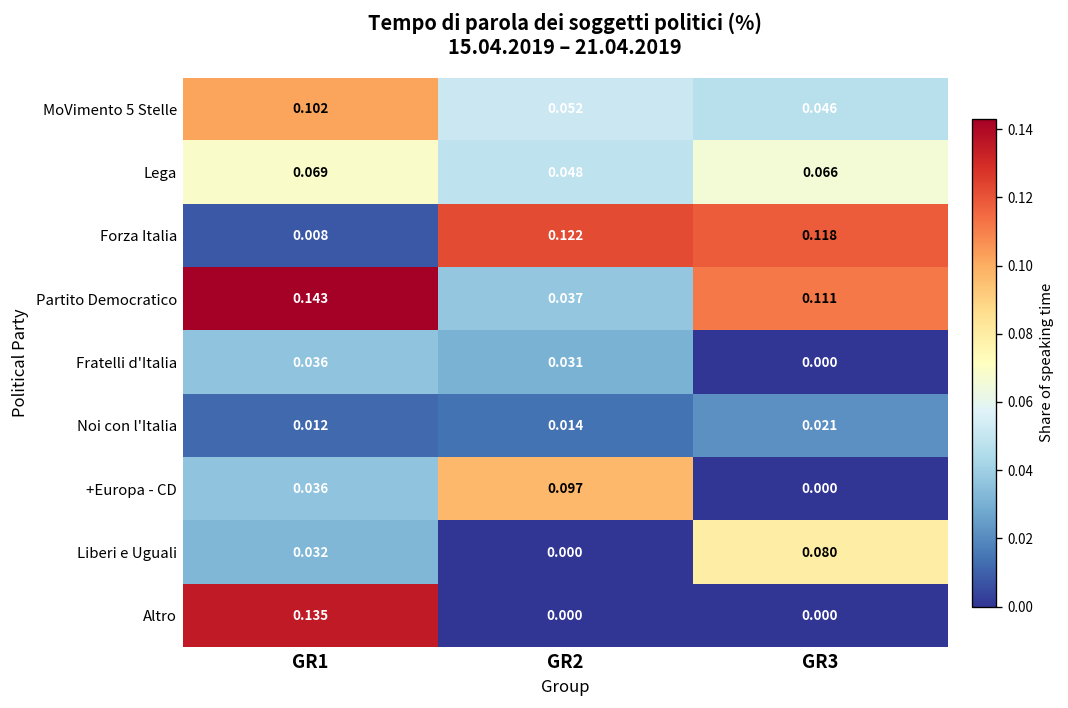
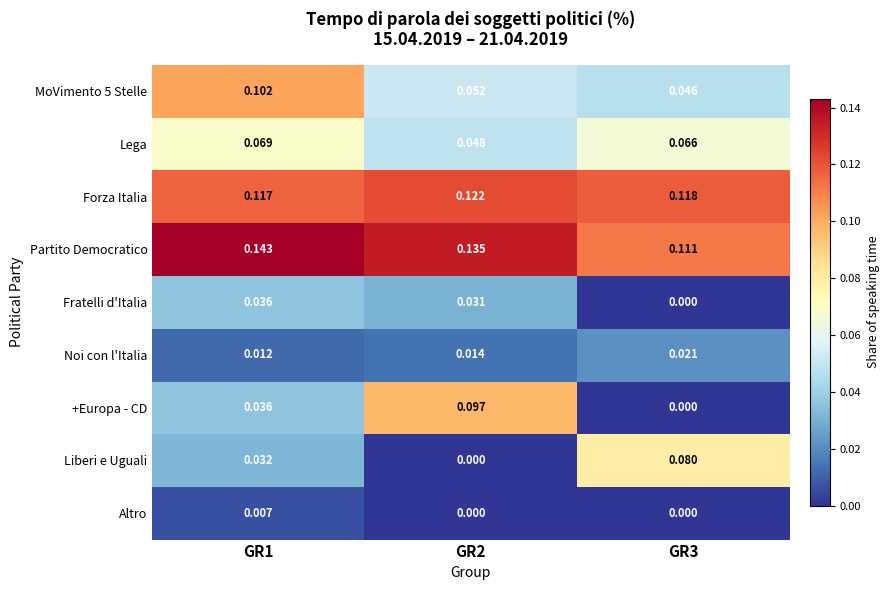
  {
    "MoVimento 5 Stelle": {
      "GR1": 0.102,
      "GR2": 0.052,
      "GR3": 0.046
    },
    "Lega": {
      "GR1": 0.069,
      "GR2": 0.048,
      "GR3": 0.066
    },
    "Forza Italia": {
-     "GR1": 0.008,
+     "GR1": 0.117,
      "GR2": 0.122,
      "GR3": 0.118
    },
    "Partito Democratico": {
      "GR1": 0.143,
-     "GR2": 0.037,
+     "GR2": 0.135,
      "GR3": 0.111
    },
    "Fratelli d'Italia": {
      "GR1": 0.036,
      "GR2": 0.031,
      "GR3": 0.000
    },
    "Noi con l'Italia": {
      "GR1": 0.012,
      "GR2": 0.014,
      "GR3": 0.021
    },
    "+Europa - CD": {
      "GR1": 0.036,
      "GR2": 0.097,
      "GR3": 0.000
    },
    "Liberi e Uguali": {
      "GR1": 0.032,
      "GR2": 0.000,
      "GR3": 0.080
    },
    "Altro": {
-     "GR1": 0.135,
+     "GR1": 0.007,
      "GR2": 0.000,
      "GR3": 0.000
    }
  }
